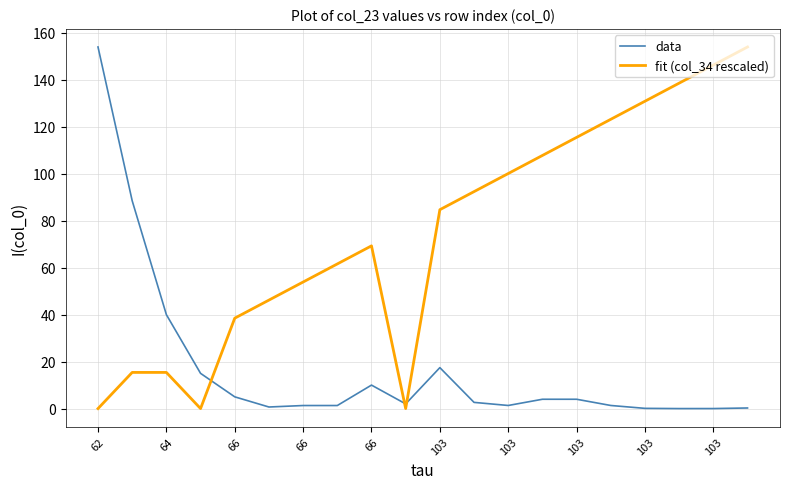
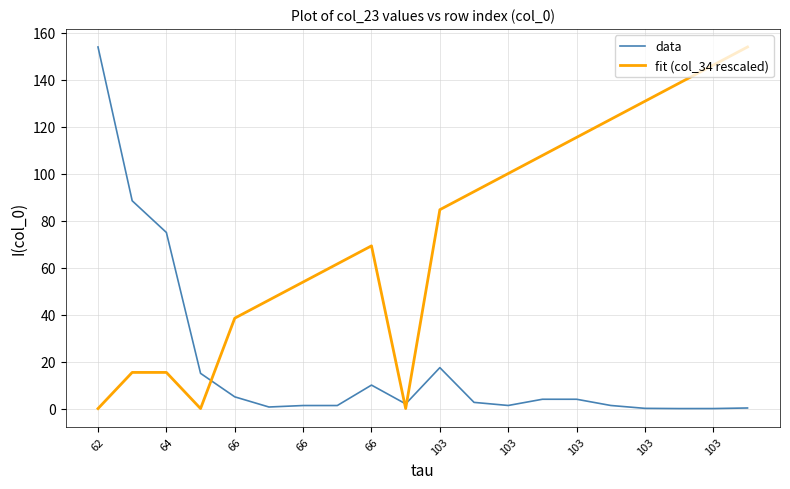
  {
    "data": {
      "62": 154,
-     "64": 40
+     "64": 75
    },
    "fit (col_34 rescaled)": {
      "62": 0,
      "64": 15
    }
  }
